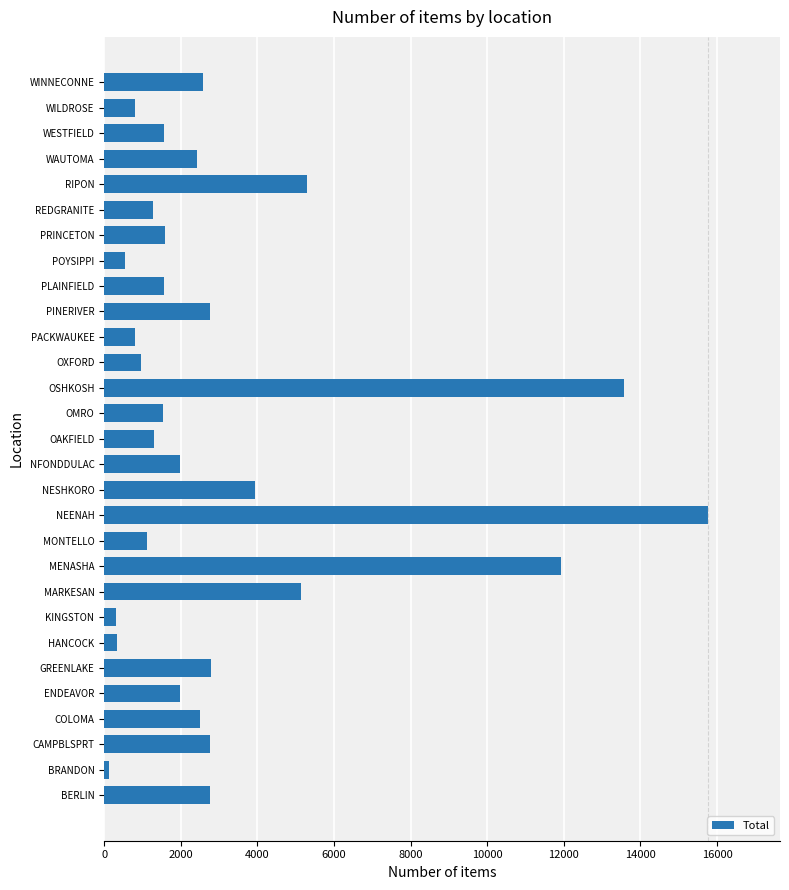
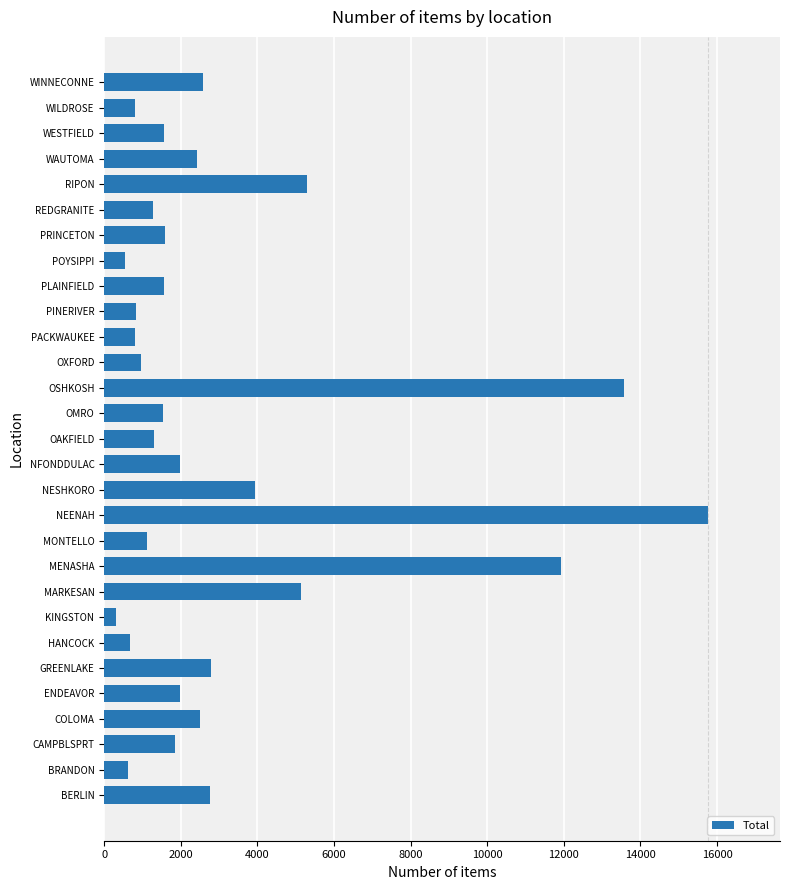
  {
    "WINNECONNE": 2600,
    "WILDROSE": 800,
    "WESTFIELD": 1600,
    "WAUTOMA": 2400,
    "RIPON": 5300,
    "REDGRANITE": 1300,
    "PRINCETON": 1600,
    "POYSIPPI": 600,
    "PLAINFIELD": 1600,
-   "PINERIVER": 2800,
+   "PINERIVER": 800,
    "PACKWAUKEE": 800,
    "OXFORD": 1000,
    "OSHKOSH": 13600,
    "OMRO": 1500,
    "OAKFIELD": 1300,
    "NFONDDULAC": 2000,
    "NESHKORO": 3900,
    "NEENAH": 15800,
    "MONTELLO": 1100,
    "MENASHA": 11900,
    "MARKESAN": 5100,
    "KINGSTON": 300,
-   "HANCOCK": 300,
+   "HANCOCK": 700,
    "GREENLAKE": 2800,
    "ENDEAVOR": 2000,
    "COLOMA": 2500,
-   "CAMPBLSPRT": 2800,
-   "BRANDON": 100,
+   "CAMPBLSPRT": 1800,
+   "BRANDON": 600,
    "BERLIN": 2800
  }
